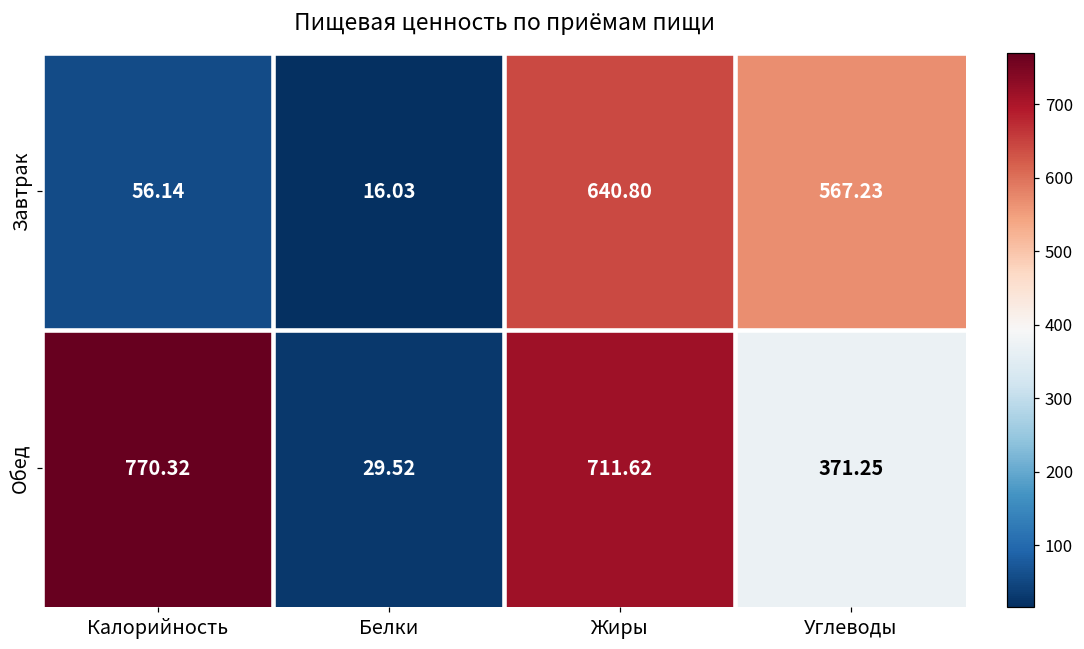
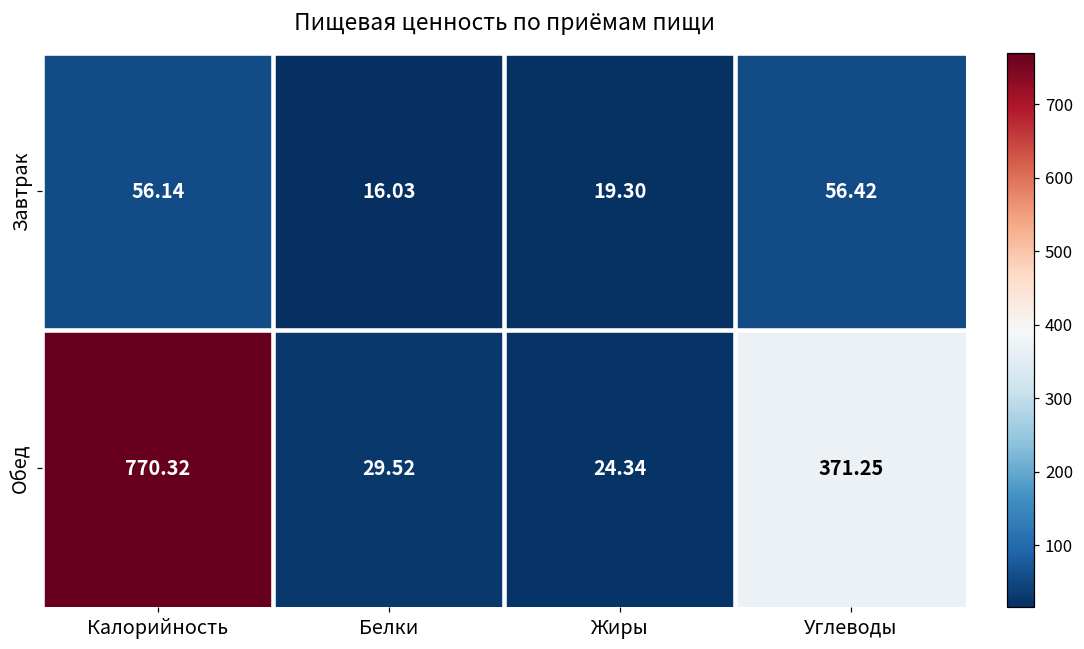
  {
    "Завтрак": {
      "Калорийность": 56.14,
      "Белки": 16.03,
-     "Жиры": 640.80,
-     "Углеводы": 567.23
+     "Жиры": 19.30,
+     "Углеводы": 56.42
    },
    "Обед": {
      "Калорийность": 770.32,
      "Белки": 29.52,
-     "Жиры": 711.62,
+     "Жиры": 24.34,
      "Углеводы": 371.25
    }
  }
